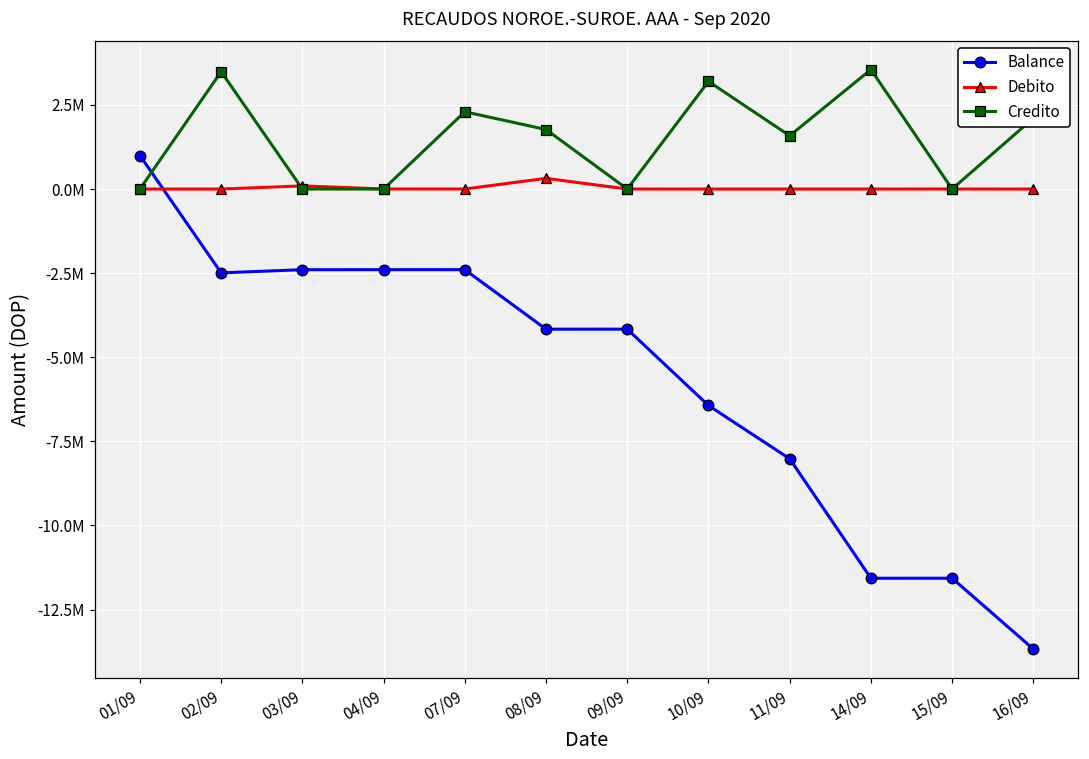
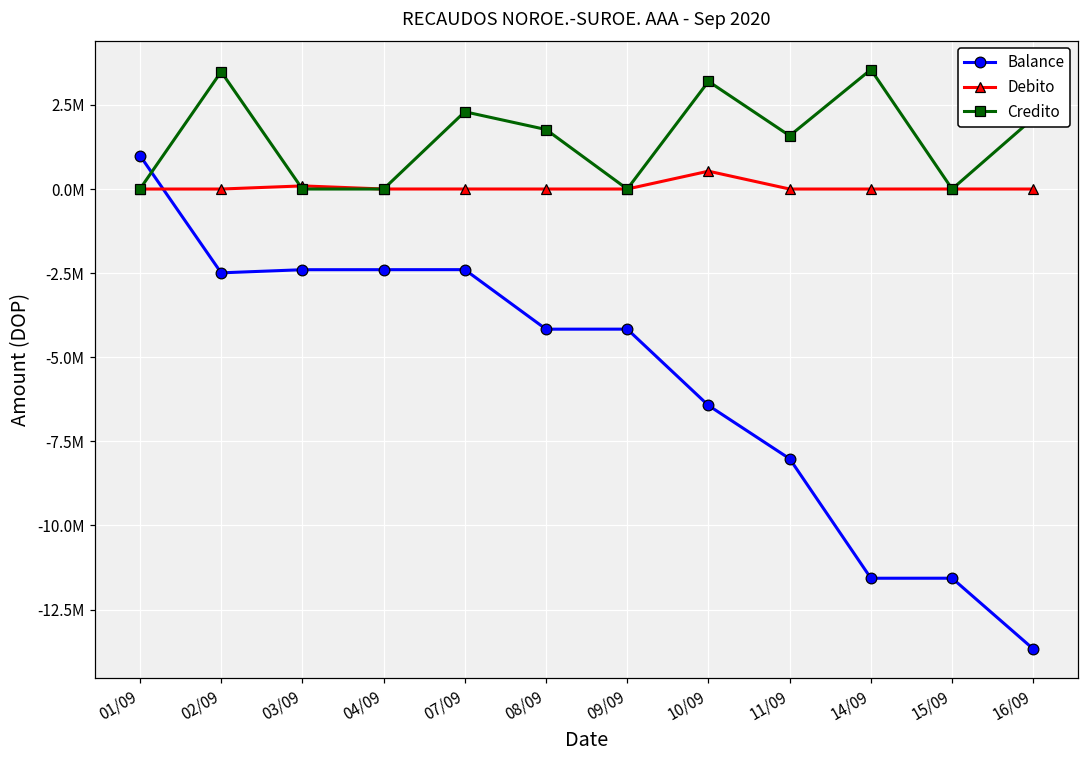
  {
    "Balance": {
      "01/09": 1000000,
      "02/09": -2500000,
      "03/09": -2400000,
      "04/09": -2400000,
      "07/09": -2400000,
      "08/09": -4200000,
      "09/09": -4200000,
      "10/09": -6400000,
      "11/09": -8000000,
      "14/09": -11600000,
      "15/09": -11600000,
      "16/09": -13700000
    },
    "Debito": {
      "02/09": 0,
      "03/09": 100000,
      "07/09": 0,
-     "08/09": 300000,
-     "10/09": 0,
+     "08/09": 0,
+     "10/09": 500000,
      "11/09": 0,
      "14/09": 0,
      "16/09": 0
    },
    "Credito": {
      "02/09": 3500000,
      "03/09": 0,
      "07/09": 2300000,
      "08/09": 1800000,
      "10/09": 3200000,
      "11/09": 1600000,
      "14/09": 3600000
    }
  }
